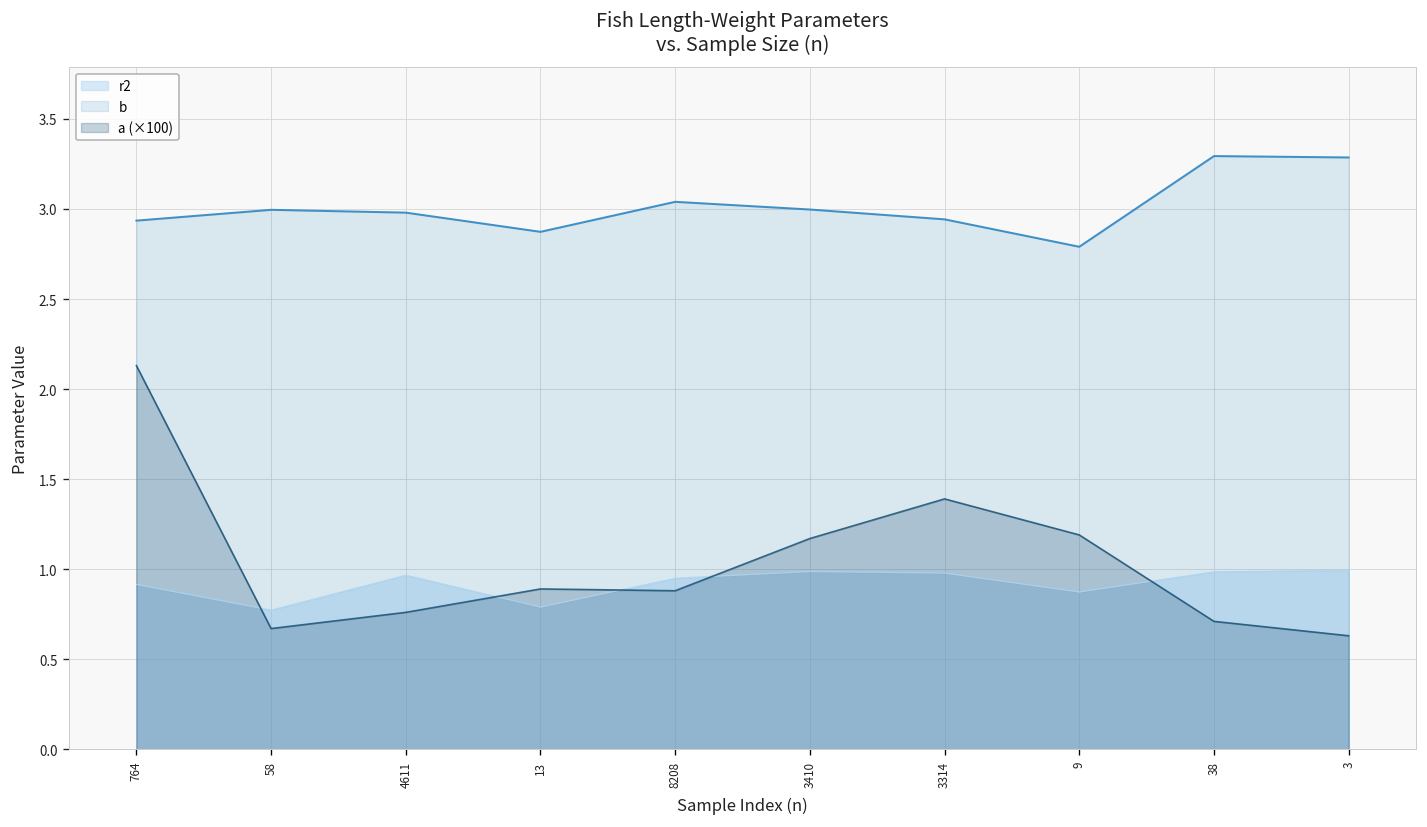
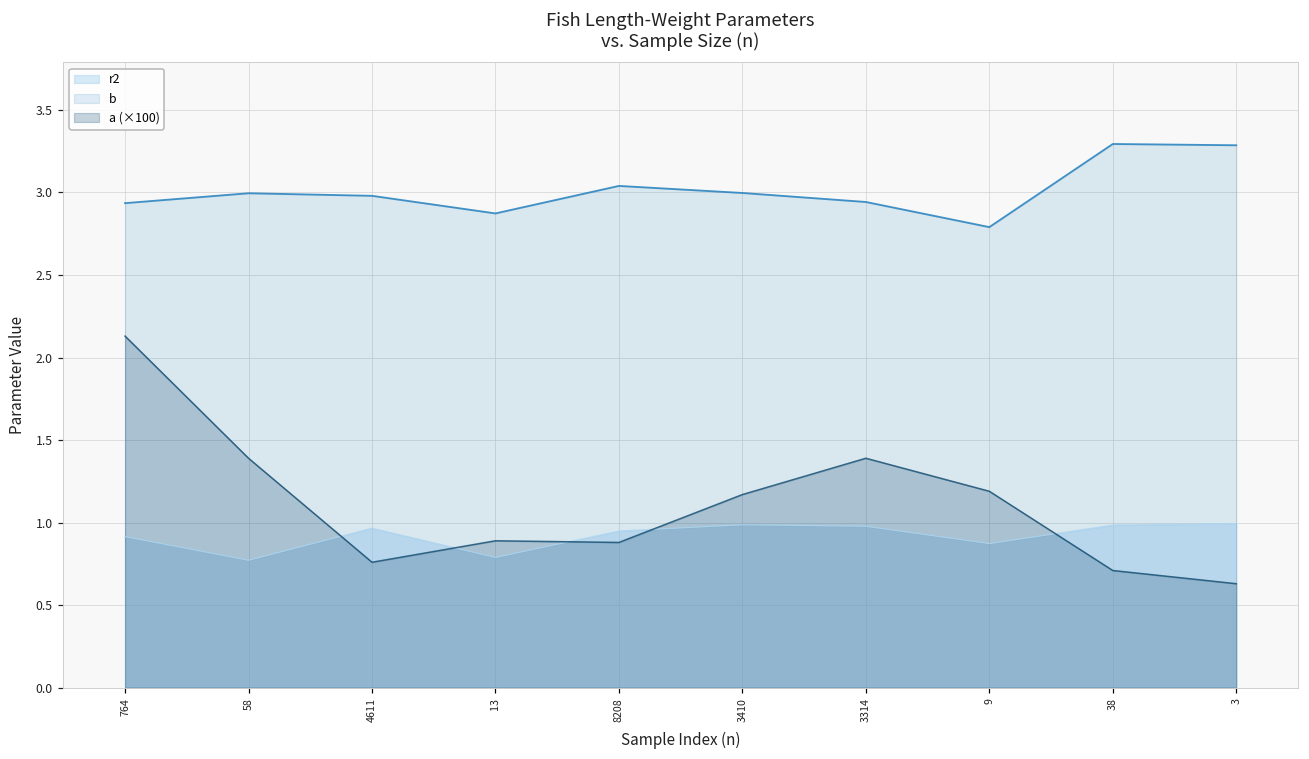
  {
    "a (×100)": {
      "764": 2.13,
-     "58": 0.67,
+     "58": 1.39,
      "4611": 0.76,
      "13": 0.89,
      "8208": 0.88,
      "3410": 1.17,
      "3314": 1.39,
      "9": 1.19,
      "38": 0.71,
      "3": 0.63
    }
  }
